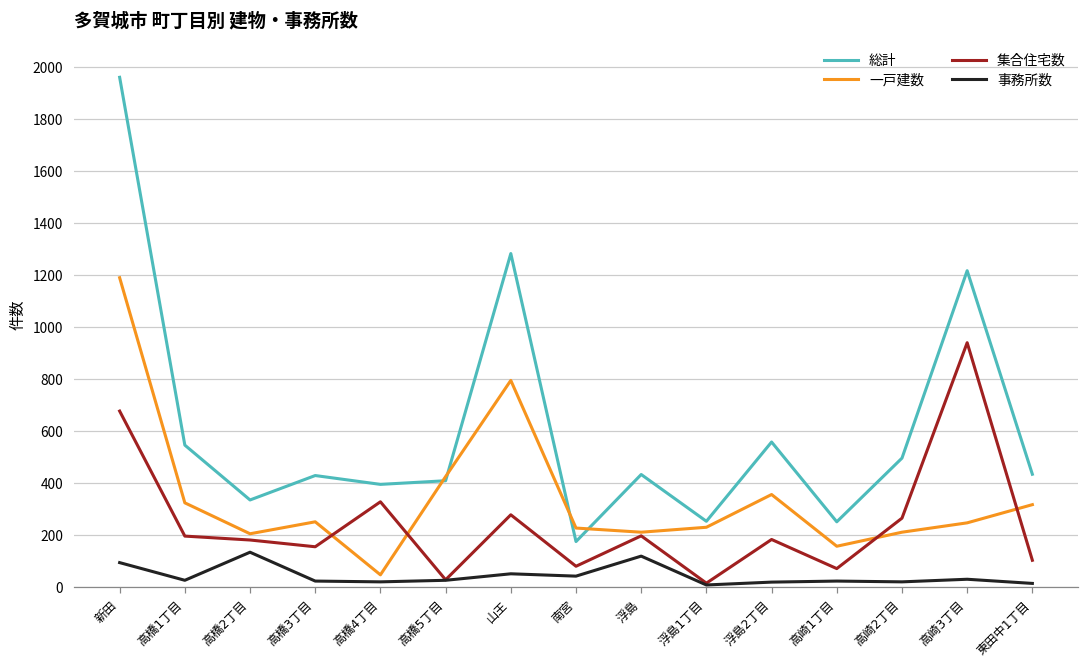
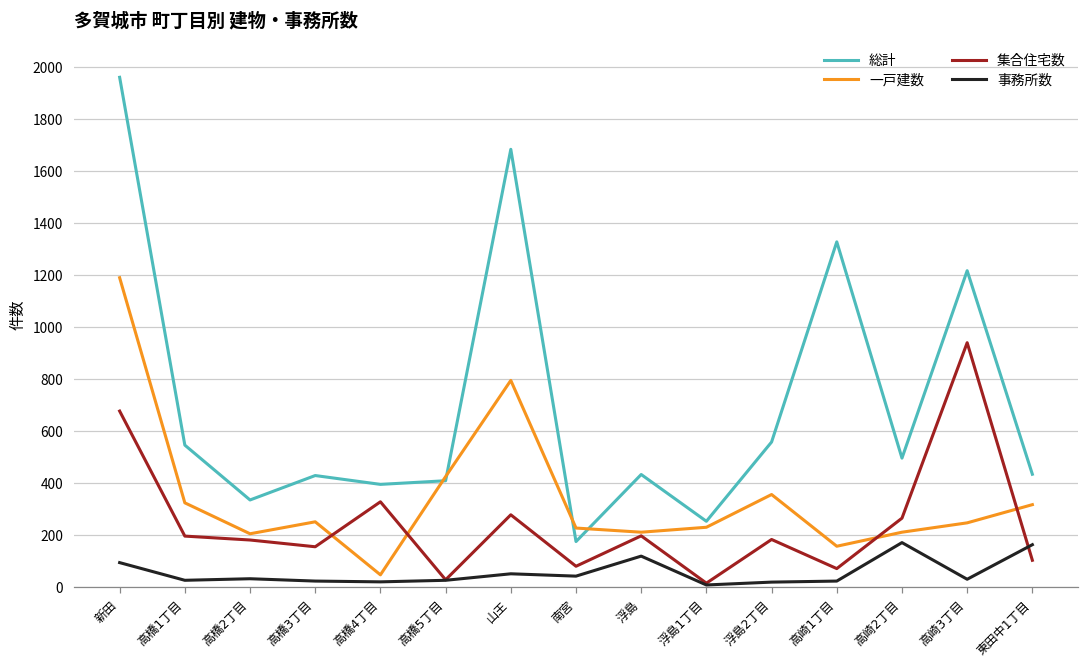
  {
    "総計": {
      "新田": 1960,
      "高橋1丁目": 550,
      "高橋2丁目": 340,
      "高橋3丁目": 430,
      "高橋4丁目": 400,
      "高橋5丁目": 410,
-     "山王": 1280,
+     "山王": 1680,
      "南宮": 180,
      "浮島": 430,
      "浮島1丁目": 250,
      "浮島2丁目": 560,
-     "高崎1丁目": 250,
+     "高崎1丁目": 1330,
      "高崎2丁目": 500,
      "高崎3丁目": 1220,
      "東田中1丁目": 430
    },
    "一戸建数": {
      "新田": 1190,
      "高橋1丁目": 320,
      "高橋2丁目": 210,
      "高橋3丁目": 250,
      "高橋4丁目": 50,
      "高橋5丁目": 430,
      "山王": 800,
      "南宮": 230,
      "浮島": 210,
      "浮島1丁目": 230,
      "浮島2丁目": 360,
      "高崎1丁目": 160,
      "高崎2丁目": 210,
      "高崎3丁目": 250,
      "東田中1丁目": 320
    },
    "集合住宅数": {
      "新田": 680,
      "高橋1丁目": 200,
      "高橋2丁目": 180,
      "高橋3丁目": 160,
      "高橋4丁目": 330,
      "山王": 280,
      "南宮": 80,
      "浮島": 200,
      "浮島2丁目": 180,
      "高崎1丁目": 70,
      "高崎2丁目": 270,
      "高崎3丁目": 940,
      "東田中1丁目": 100
    },
    "事務所数": {
      "新田": 90,
      "高橋1丁目": 30,
-     "高橋2丁目": 130,
+     "高橋2丁目": 30,
      "高橋3丁目": 20,
      "高橋4丁目": 20,
      "山王": 50,
      "南宮": 40,
      "浮島": 120,
      "浮島2丁目": 20,
      "高崎1丁目": 20,
-     "高崎2丁目": 20,
+     "高崎2丁目": 170,
      "高崎3丁目": 30,
-     "東田中1丁目": 10
+     "東田中1丁目": 160
    }
  }
